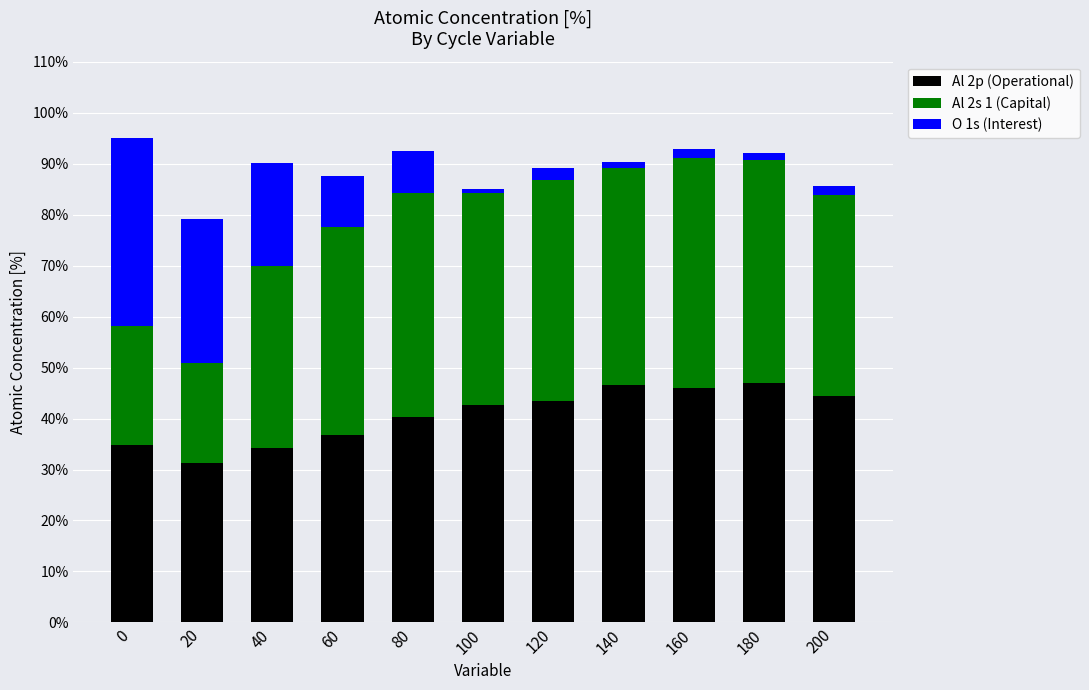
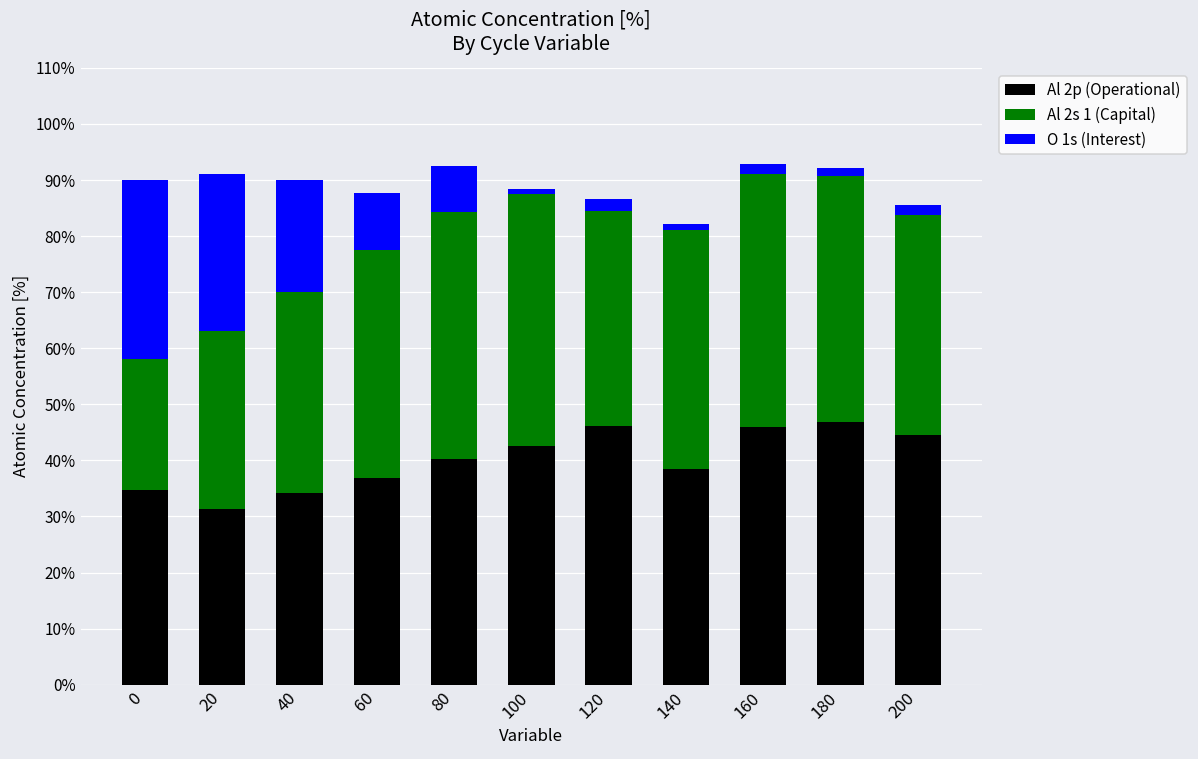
  {
    "Al 2p (Operational)": {
      "0": "35%",
      "20": "31%",
      "40": "34%",
      "60": "37%",
      "80": "40%",
      "100": "43%",
-     "120": "43%",
-     "140": "47%",
+     "120": "46%",
+     "140": "38%",
      "160": "46%",
      "180": "47%",
      "200": "44%"
    },
    "Al 2s 1 (Capital)": {
      "0": "23%",
-     "20": "20%",
+     "20": "32%",
      "40": "36%",
      "60": "41%",
      "80": "44%",
-     "100": "42%",
-     "120": "43%",
+     "100": "45%",
+     "120": "38%",
      "140": "43%",
      "160": "45%",
      "180": "44%",
      "200": "39%"
    },
    "O 1s (Interest)": {
-     "0": "37%",
+     "0": "32%",
      "20": "28%",
      "40": "20%",
      "60": "10%",
      "80": "8%",
      "100": "1%",
      "120": "2%",
      "140": "1%",
      "160": "2%",
      "180": "1%",
      "200": "2%"
    }
  }
